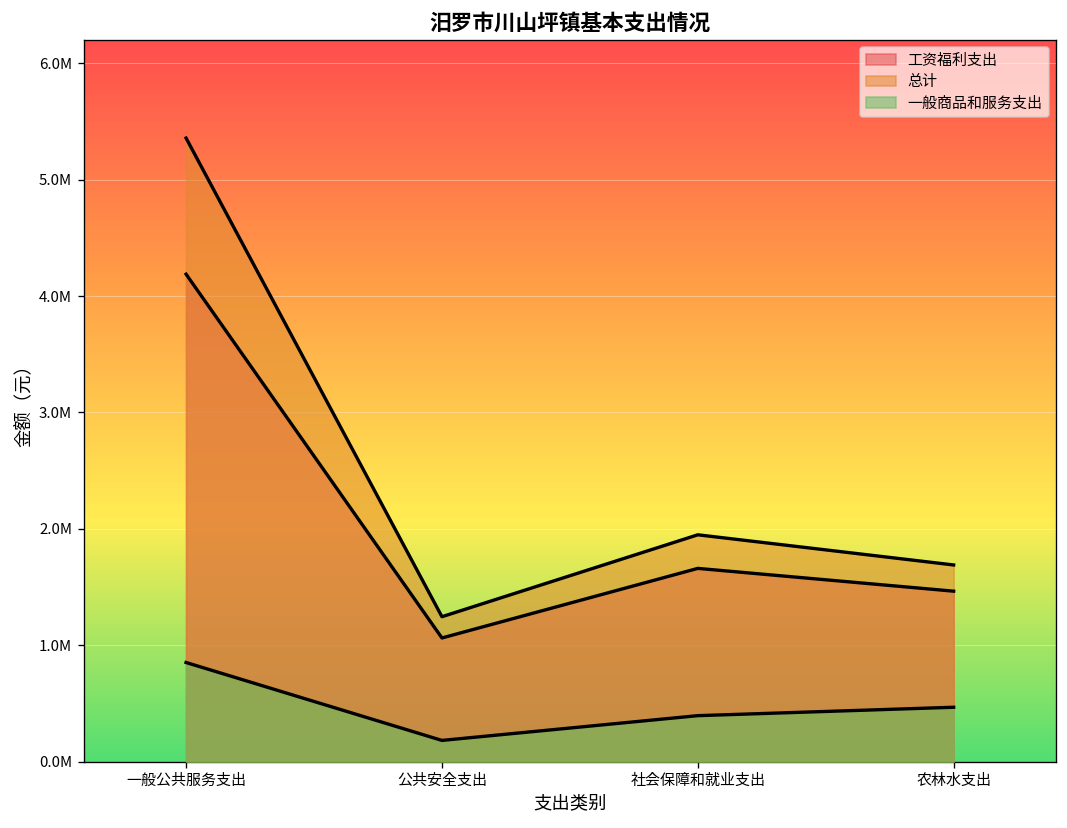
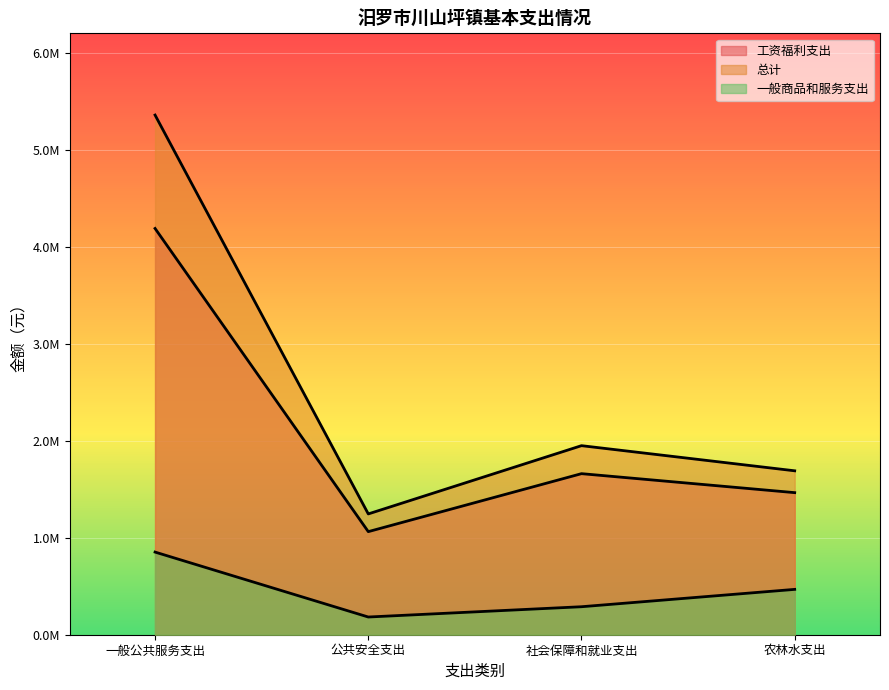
  {
    "一般商品和服务支出": {
      "一般公共服务支出": 900000,
      "公共安全支出": 200000,
-     "社会保障和就业支出": 400000,
+     "社会保障和就业支出": 300000,
      "农林水支出": 500000
    }
  }
